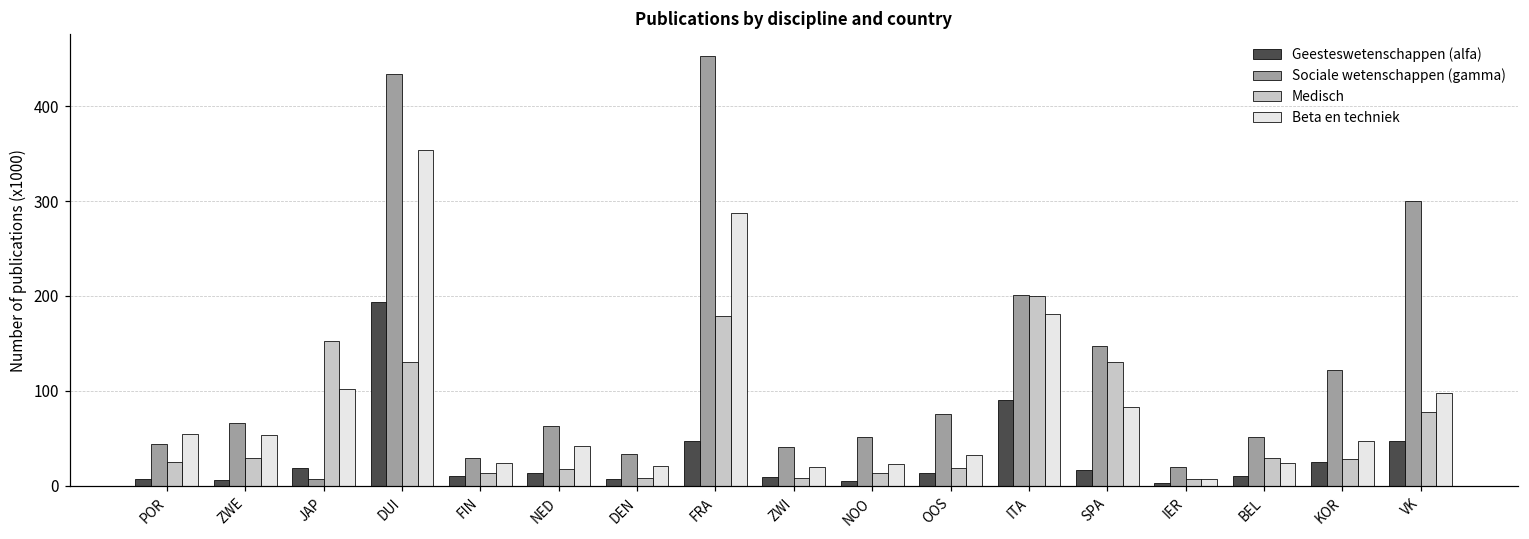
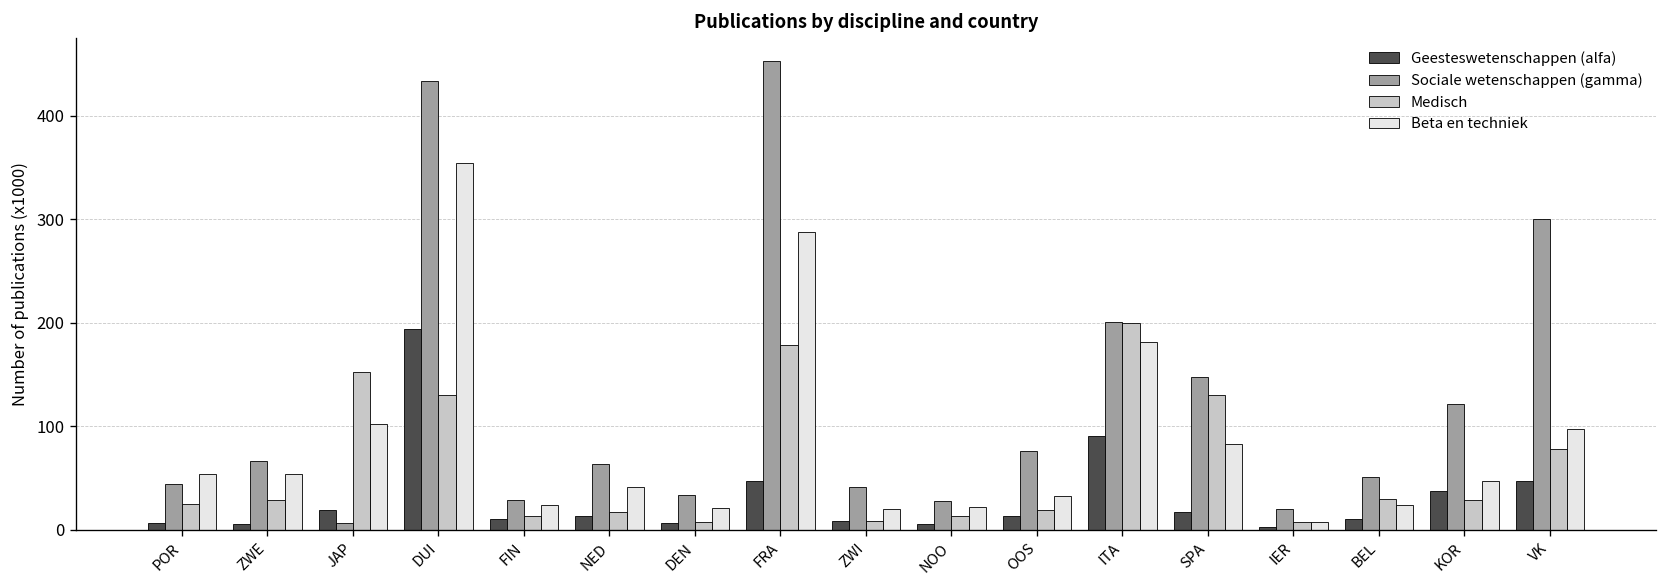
  {
    "Geesteswetenschappen (alfa)": {
      "POR": 10,
      "ZWE": 10,
      "JAP": 20,
      "DUI": 190,
      "FIN": 10,
      "NED": 10,
      "DEN": 10,
      "FRA": 50,
      "ZWI": 10,
      "NOO": 10,
      "OOS": 10,
      "ITA": 90,
      "SPA": 20,
      "IER": 0,
      "BEL": 10,
-     "KOR": 20,
+     "KOR": 40,
      "VK": 50
    },
    "Sociale wetenschappen (gamma)": {
      "POR": 40,
      "ZWE": 70,
      "JAP": 10,
      "DUI": 430,
      "FIN": 30,
      "NED": 60,
      "DEN": 30,
      "FRA": 450,
      "ZWI": 40,
-     "NOO": 50,
+     "NOO": 30,
      "OOS": 80,
      "ITA": 200,
      "SPA": 150,
      "IER": 20,
      "BEL": 50,
      "KOR": 120,
      "VK": 300
    }
  }
